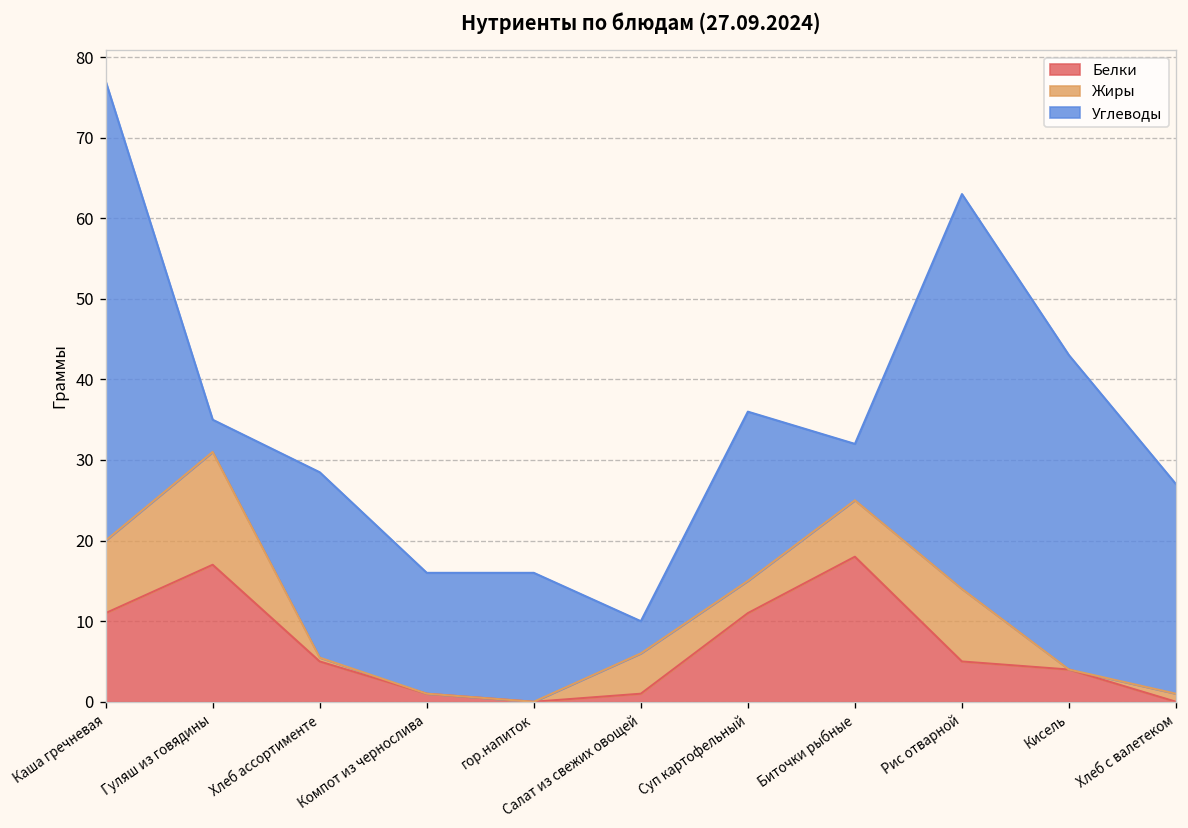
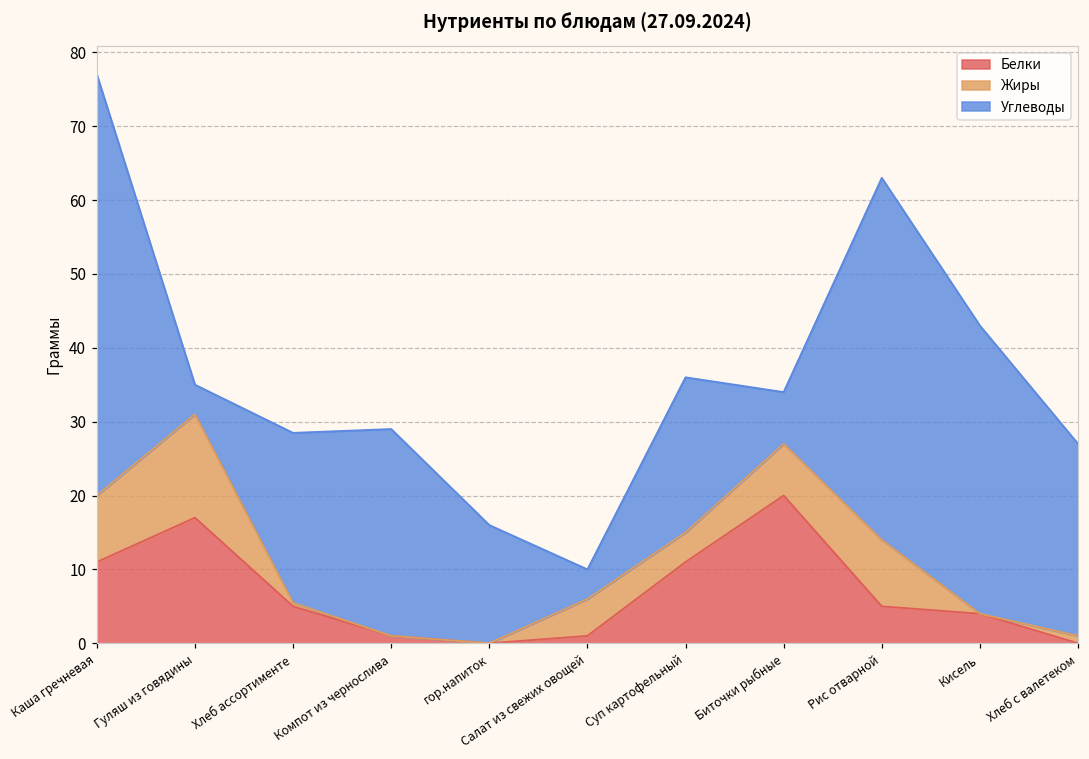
  {
    "Белки": {
      "Каша гречневая": 11,
      "Гуляш из говядины": 17,
      "Хлеб ассортименте": 5,
      "Салат из свежих овощей": 1,
      "Суп картофельный": 11,
-     "Биточки рыбные": 18,
+     "Биточки рыбные": 20,
      "Рис отварной": 5,
      "Хлеб с валетеком": 0
    },
    "Жиры": {
      "Каша гречневая": 9,
      "Гуляш из говядины": 14,
      "Хлеб ассортименте": 0,
      "Салат из свежих овощей": 5,
      "Суп картофельный": 4,
      "Биточки рыбные": 7,
      "Рис отварной": 9,
      "Хлеб с валетеком": 1
    },
    "Углеводы": {
      "Каша гречневая": 57,
      "Гуляш из говядины": 4,
      "Хлеб ассортименте": 23,
-     "Компот из чернослива": 15,
+     "Компот из чернослива": 28,
      "гор.напиток": 16,
      "Салат из свежих овощей": 4,
      "Суп картофельный": 21,
      "Биточки рыбные": 7,
      "Рис отварной": 49,
      "Кисель": 39,
      "Хлеб с валетеком": 26
    }
  }
